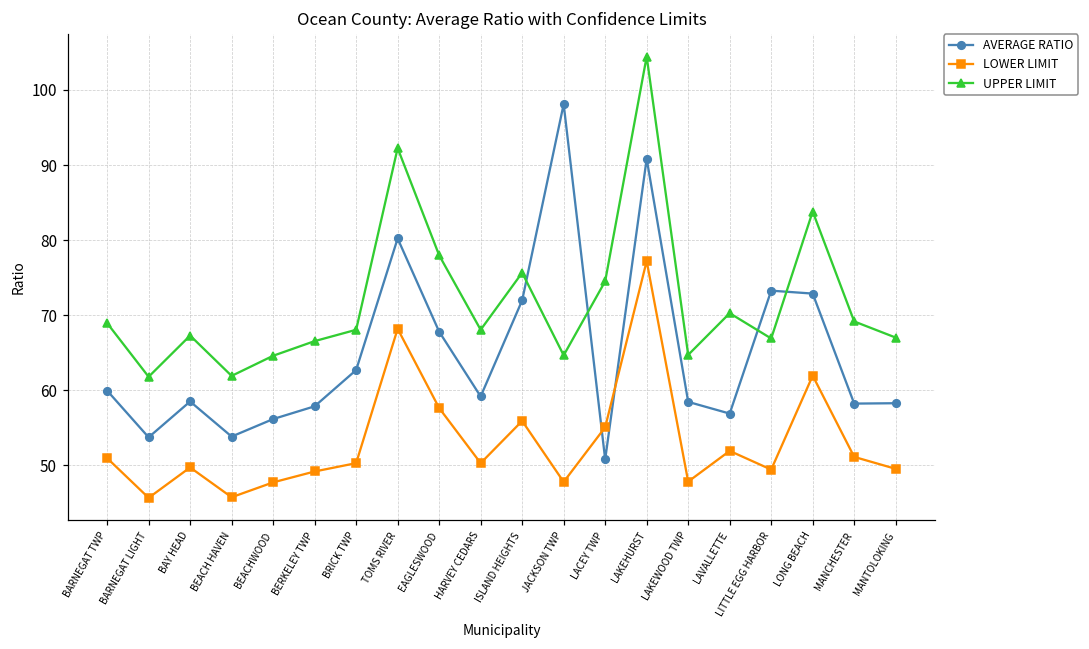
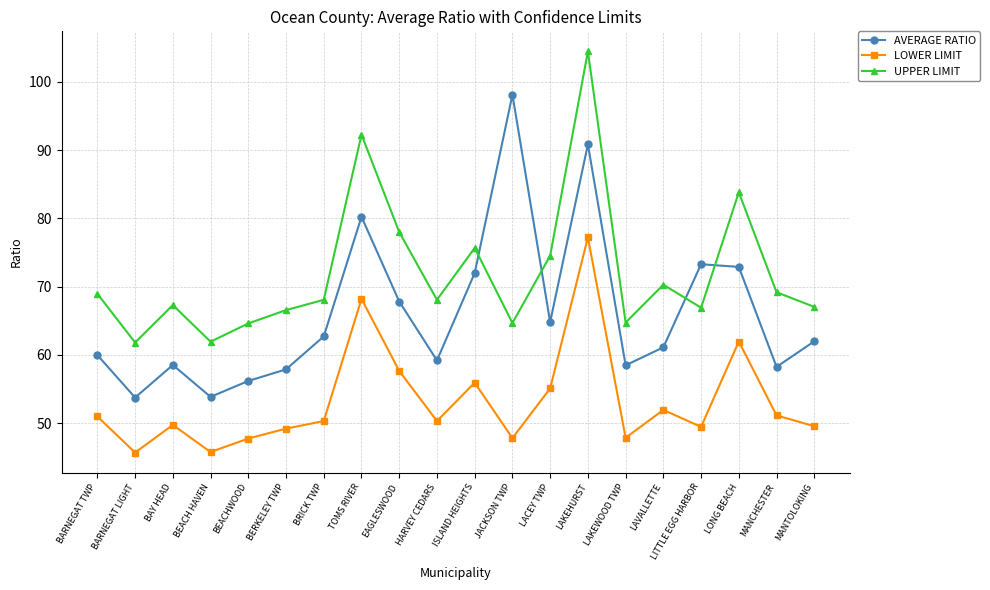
  {
    "AVERAGE RATIO": {
      "BARNEGAT TWP": 60,
      "BARNEGAT LIGHT": 54,
      "BAY HEAD": 59,
      "BEACH HAVEN": 54,
      "BEACHWOOD": 56,
      "BERKELEY TWP": 58,
      "BRICK TWP": 63,
      "TOMS RIVER": 80,
      "EAGLESWOOD": 68,
      "HARVEY CEDARS": 59,
      "ISLAND HEIGHTS": 72,
      "JACKSON TWP": 98,
-     "LACEY TWP": 51,
+     "LACEY TWP": 65,
      "LAKEHURST": 91,
      "LAKEWOOD TWP": 58,
-     "LAVALLETTE": 57,
+     "LAVALLETTE": 61,
      "LITTLE EGG HARBOR": 73,
      "LONG BEACH": 73,
      "MANCHESTER": 58,
-     "MANTOLOKING": 58
+     "MANTOLOKING": 62
    },
    "LOWER LIMIT": {
      "BARNEGAT TWP": 51,
      "BARNEGAT LIGHT": 46,
      "BAY HEAD": 50,
      "BEACH HAVEN": 46,
      "BEACHWOOD": 48,
      "BERKELEY TWP": 49,
      "BRICK TWP": 50,
      "TOMS RIVER": 68,
      "EAGLESWOOD": 58,
      "HARVEY CEDARS": 50,
      "ISLAND HEIGHTS": 56,
      "JACKSON TWP": 48,
      "LACEY TWP": 55,
      "LAKEHURST": 77,
      "LAKEWOOD TWP": 48,
      "LAVALLETTE": 52,
      "LITTLE EGG HARBOR": 49,
      "LONG BEACH": 62,
      "MANCHESTER": 51,
      "MANTOLOKING": 50
    },
    "UPPER LIMIT": {
      "BARNEGAT TWP": 69,
      "BARNEGAT LIGHT": 62,
      "BAY HEAD": 67,
      "BEACH HAVEN": 62,
      "BEACHWOOD": 65,
      "BERKELEY TWP": 67,
      "BRICK TWP": 68,
      "TOMS RIVER": 92,
      "EAGLESWOOD": 78,
      "HARVEY CEDARS": 68,
      "ISLAND HEIGHTS": 76,
      "JACKSON TWP": 65,
      "LACEY TWP": 75,
      "LAKEHURST": 104,
      "LAKEWOOD TWP": 65,
      "LAVALLETTE": 70,
      "LITTLE EGG HARBOR": 67,
      "LONG BEACH": 84,
      "MANCHESTER": 69,
      "MANTOLOKING": 67
    }
  }
